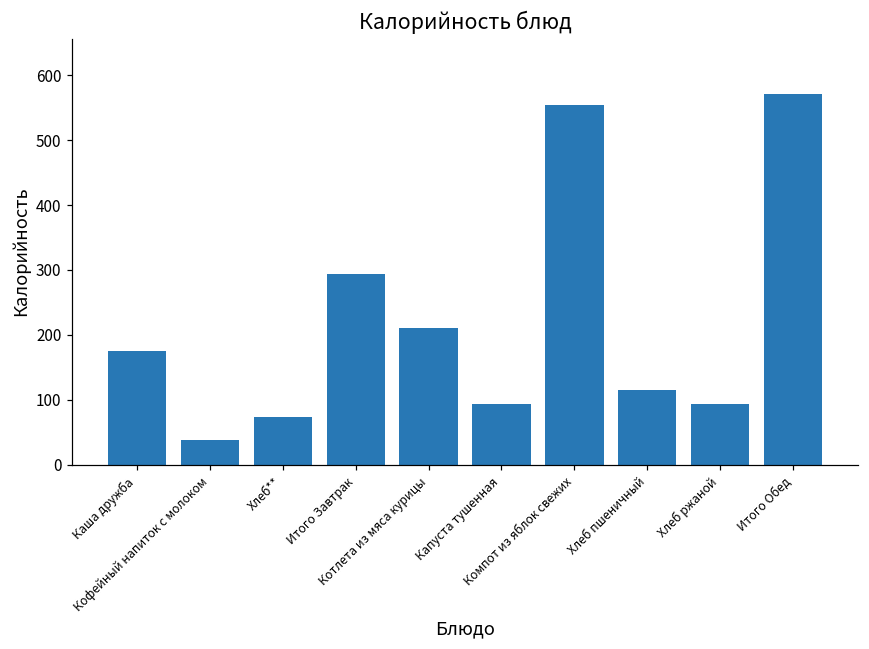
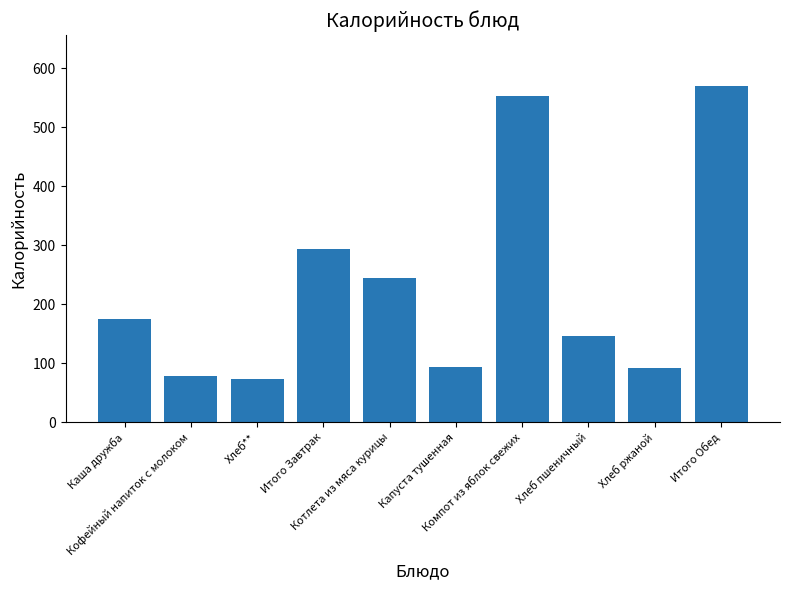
  {
    "Каша дружба": 180,
-   "Кофейный напиток с молоком": 40,
+   "Кофейный напиток с молоком": 80,
    "Хлеб**": 70,
    "Итого Завтрак": 290,
-   "Котлета из мяса курицы": 210,
+   "Котлета из мяса курицы": 250,
    "Капуста тушенная": 90,
    "Компот из яблок свежих": 550,
-   "Хлеб пшеничный": 110,
+   "Хлеб пшеничный": 150,
    "Хлеб ржаной": 90,
    "Итого Обед": 570
  }
